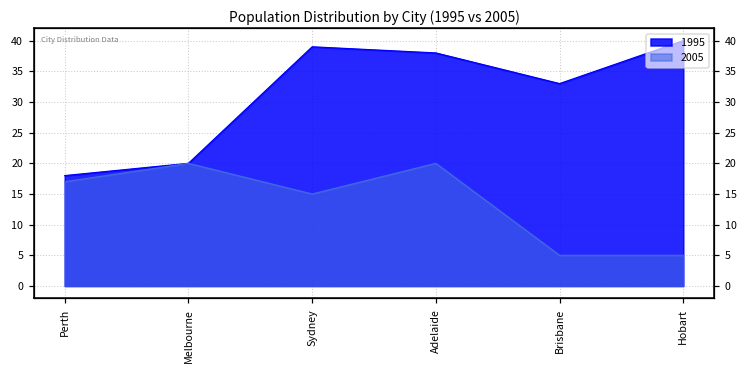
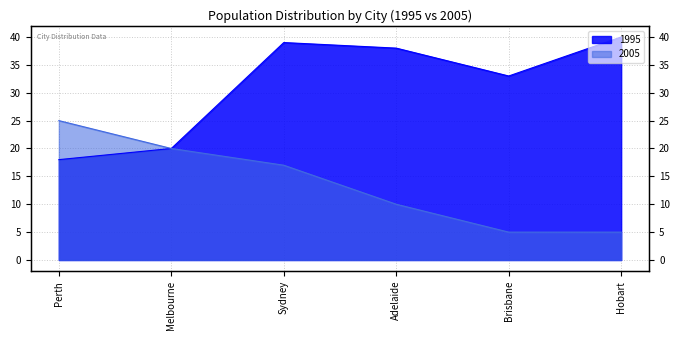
  {
    "1995": {
      "Perth": 18,
      "Sydney": 39,
      "Adelaide": 38,
      "Brisbane": 33
    },
    "2005": {
-     "Perth": 17,
-     "Sydney": 15,
-     "Adelaide": 20,
+     "Perth": 25,
+     "Sydney": 17,
+     "Adelaide": 10,
      "Brisbane": 5,
      "Hobart": 5
    }
  }
